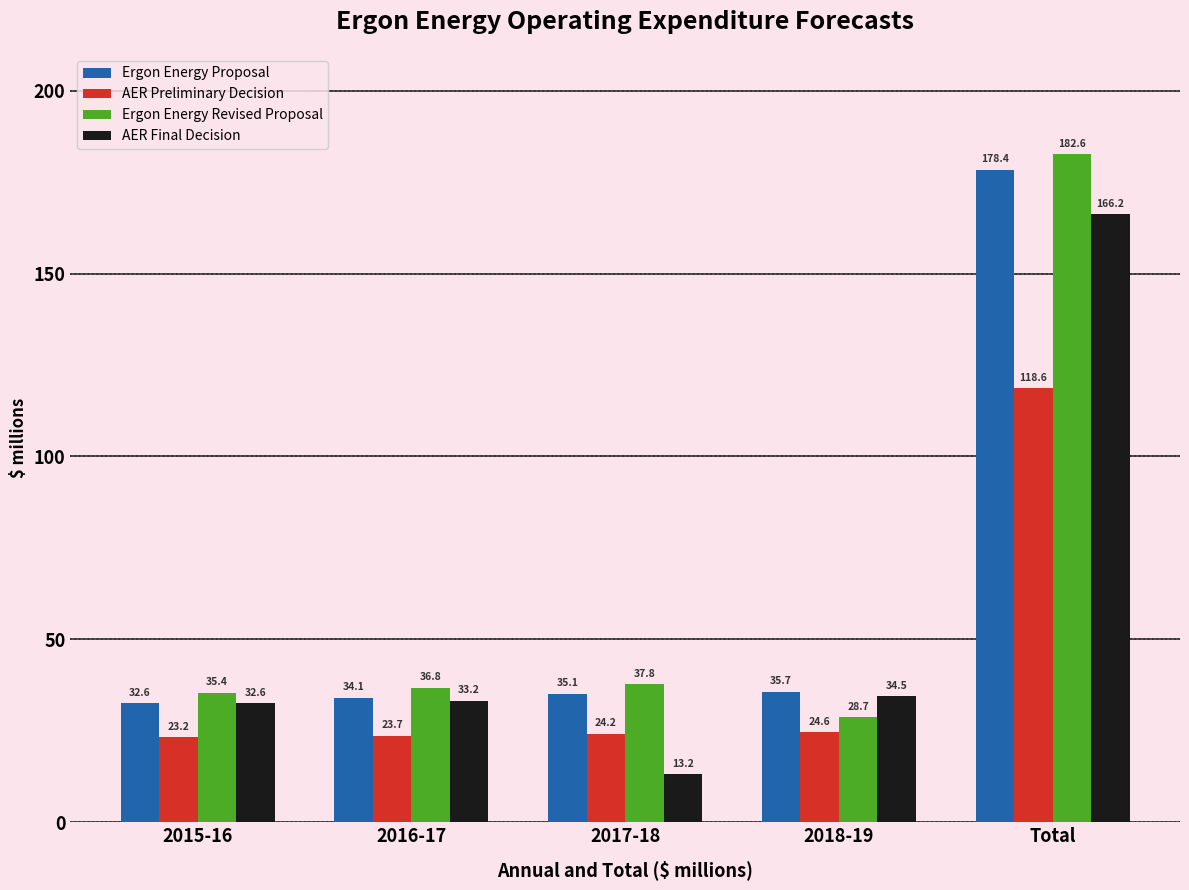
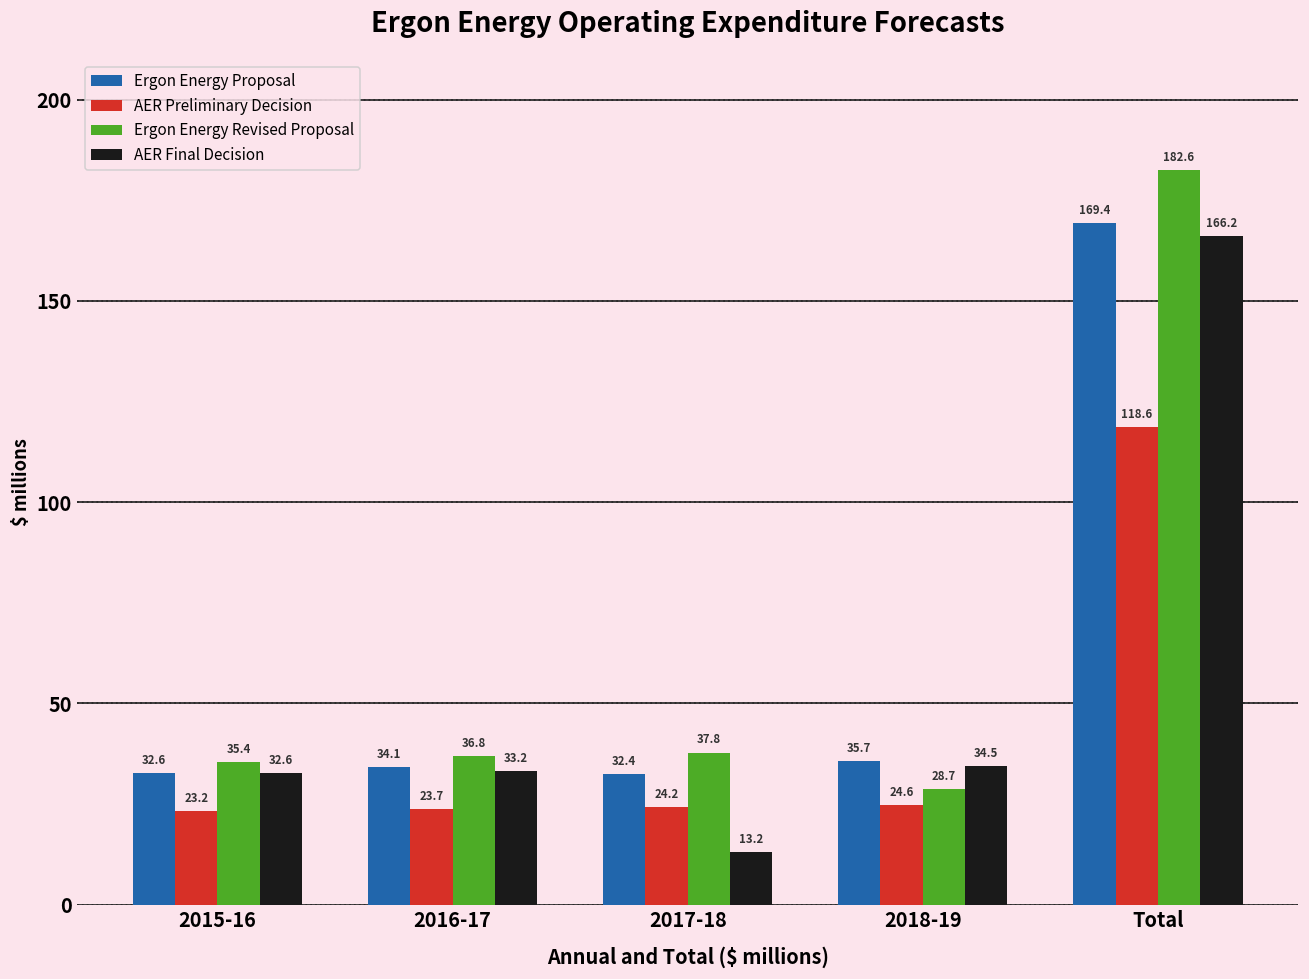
  {
    "Ergon Energy Proposal": {
      "2015-16": 32.6,
      "2016-17": 34.1,
-     "2017-18": 35.1,
+     "2017-18": 32.4,
      "2018-19": 35.7,
-     "Total": 178.4
+     "Total": 169.4
    },
    "AER Preliminary Decision": {
      "2015-16": 23.2,
      "2016-17": 23.7,
      "2017-18": 24.2,
      "2018-19": 24.6,
      "Total": 118.6
    },
    "Ergon Energy Revised Proposal": {
      "2015-16": 35.4,
      "2016-17": 36.8,
      "2017-18": 37.8,
      "2018-19": 28.7,
      "Total": 182.6
    },
    "AER Final Decision": {
      "2015-16": 32.6,
      "2016-17": 33.2,
      "2017-18": 13.2,
      "2018-19": 34.5,
      "Total": 166.2
    }
  }
